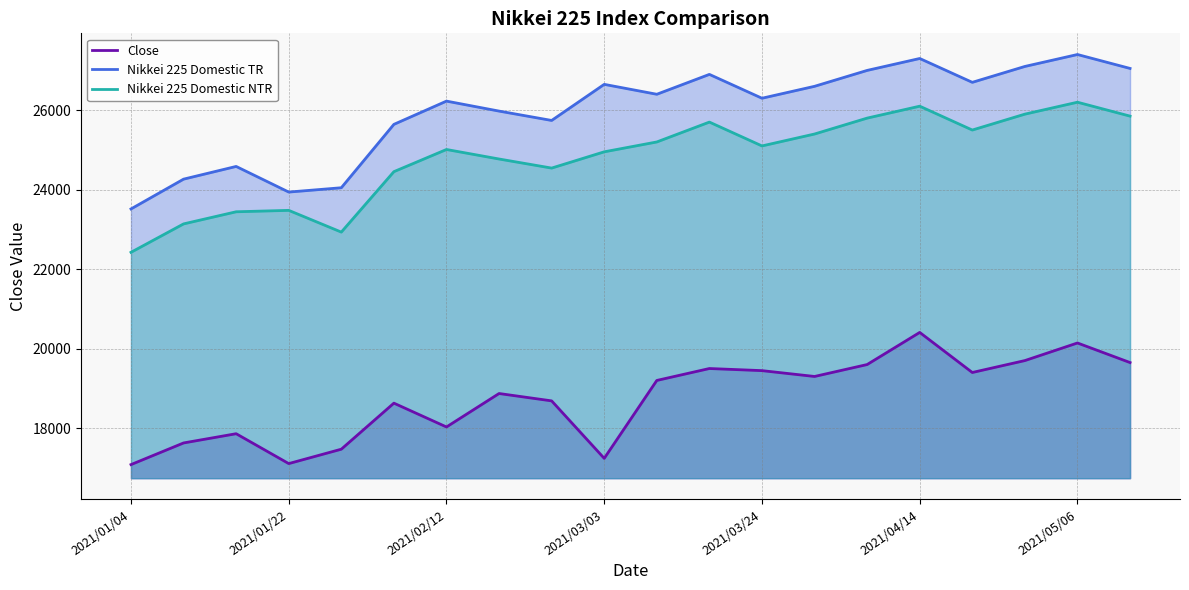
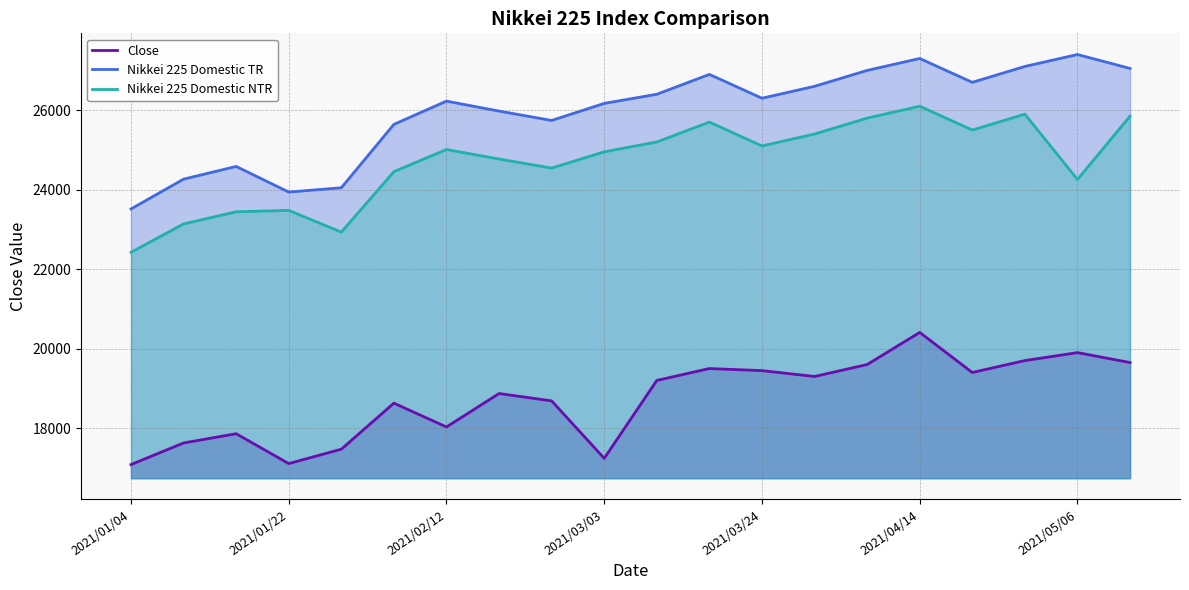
  {
    "Close": {
      "2021/01/04": 17100,
      "2021/01/22": 17100,
      "2021/02/12": 18000,
      "2021/03/03": 17200,
      "2021/03/24": 19400,
      "2021/04/14": 20400,
-     "2021/05/06": 20100
+     "2021/05/06": 19900
    },
    "Nikkei 225 Domestic TR": {
      "2021/01/04": 23500,
      "2021/01/22": 23900,
      "2021/02/12": 26200,
-     "2021/03/03": 26600,
+     "2021/03/03": 26200,
      "2021/03/24": 26300,
      "2021/04/14": 27300,
      "2021/05/06": 27400
    },
    "Nikkei 225 Domestic NTR": {
      "2021/01/04": 22400,
      "2021/01/22": 23500,
      "2021/02/12": 25000,
      "2021/03/03": 25000,
      "2021/03/24": 25100,
      "2021/04/14": 26100,
-     "2021/05/06": 26200
+     "2021/05/06": 24300
    }
  }
